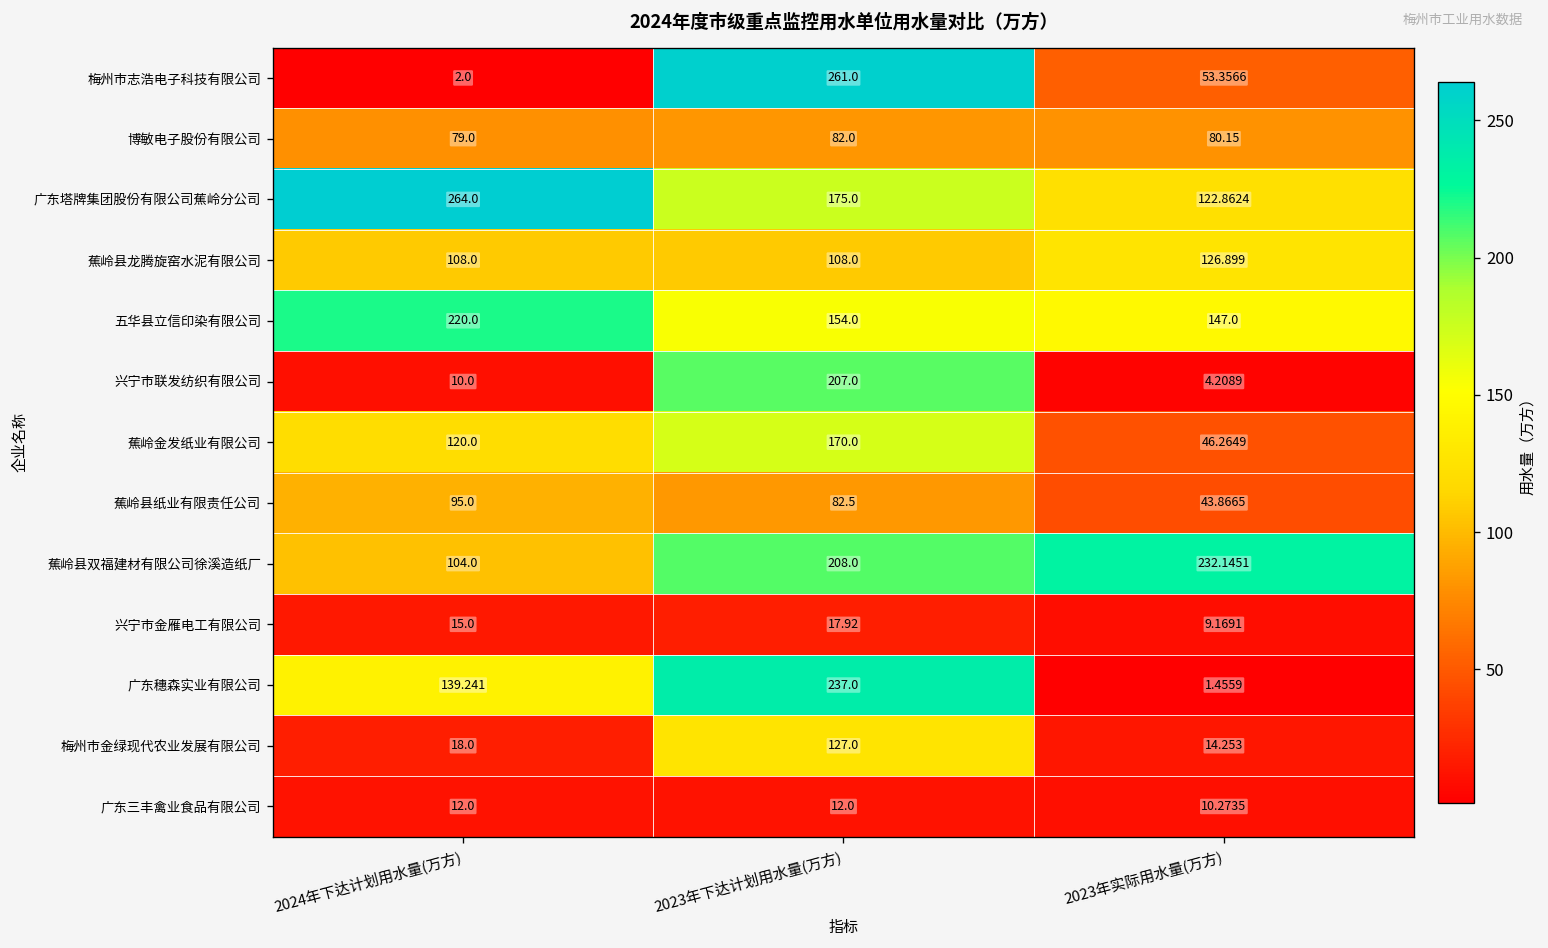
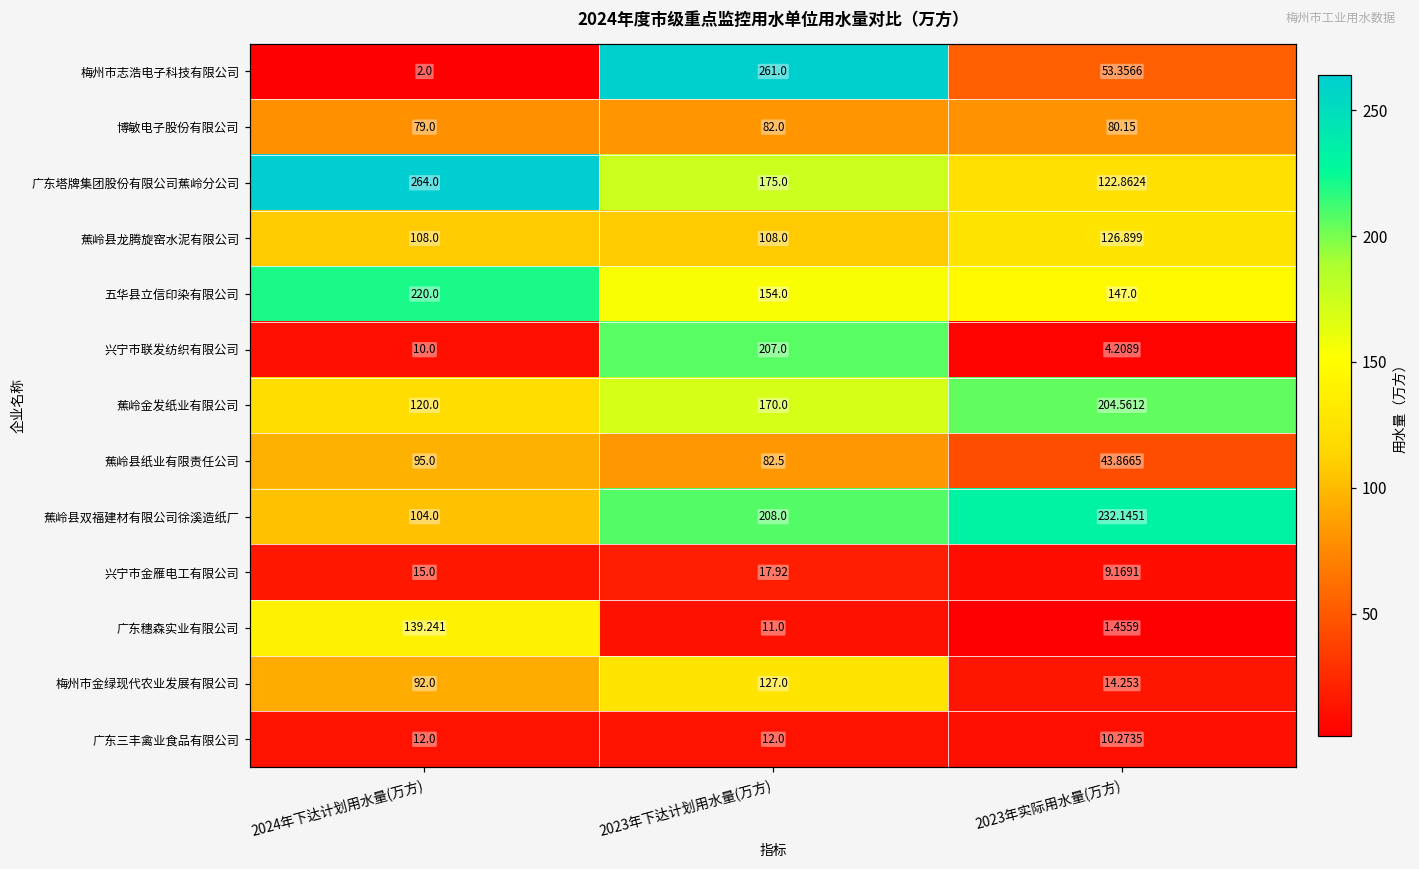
  {
    "蕉岭金发纸业有限公司": {
-     "2023年实际用水量(万方)": 46.2649
+     "2023年实际用水量(万方)": 204.5612
    },
    "广东穗森实业有限公司": {
-     "2023年下达计划用水量(万方)": 237.0
+     "2023年下达计划用水量(万方)": 11.0
    },
    "梅州市金绿现代农业发展有限公司": {
-     "2024年下达计划用水量(万方)": 18.0
+     "2024年下达计划用水量(万方)": 92.0
    }
  }
